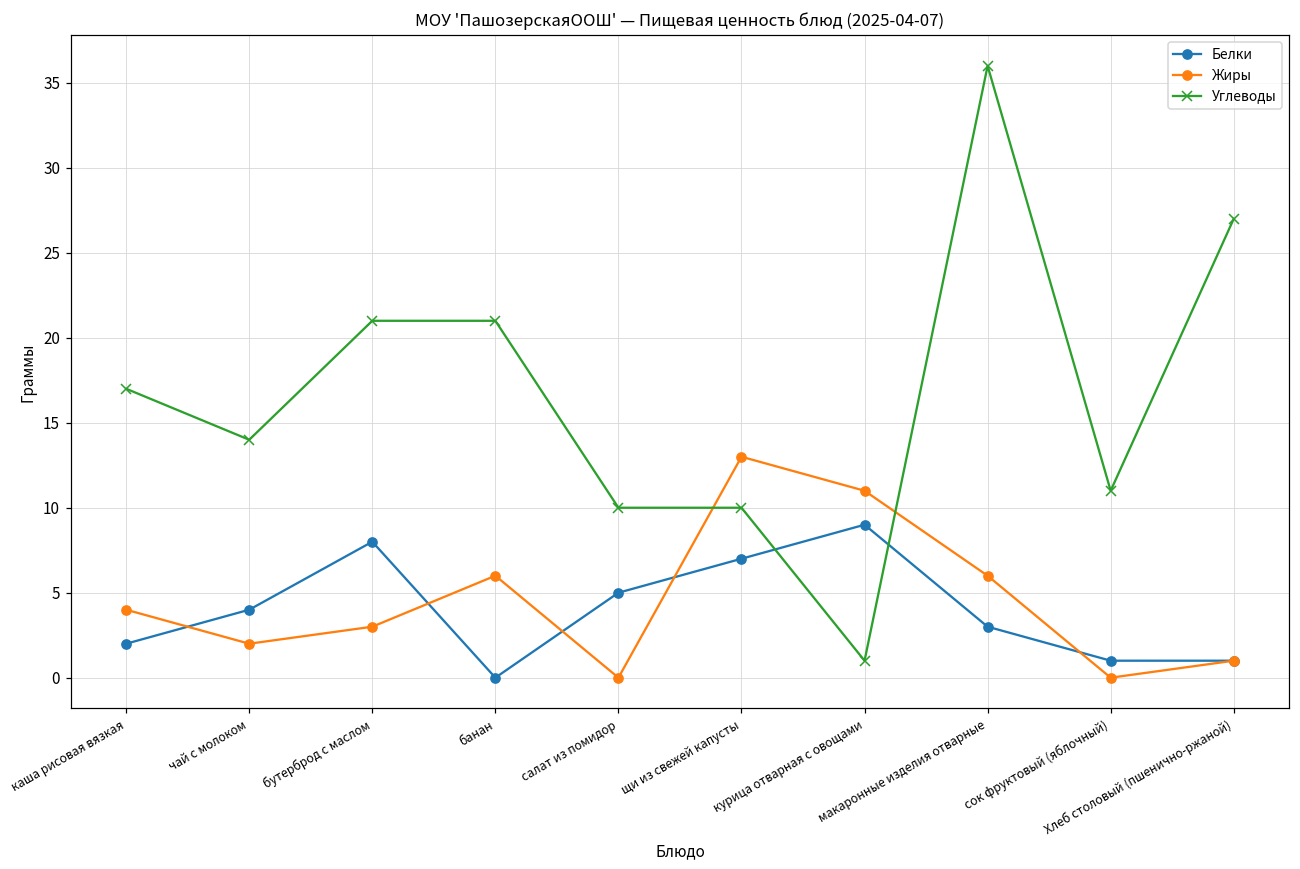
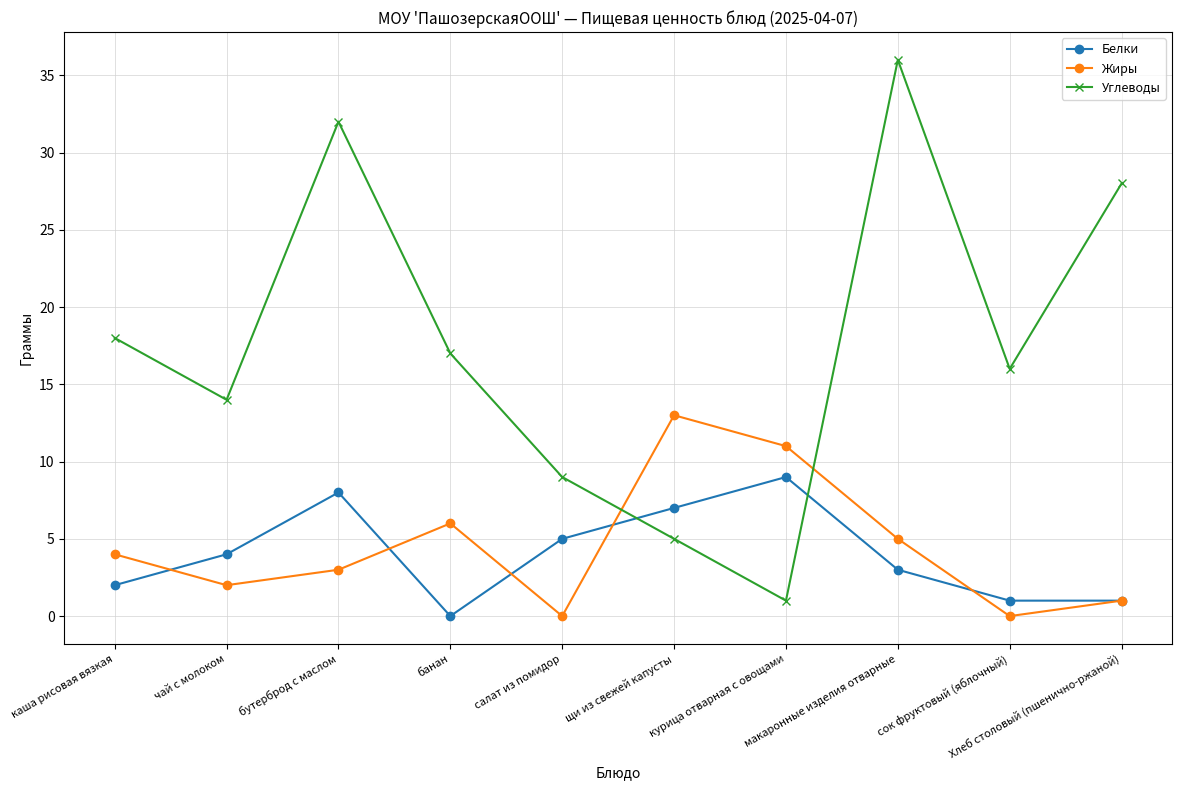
  {
    "Белки": {
      "каша рисовая вязкая": 2,
      "чай с молоком": 4,
      "бутерброд с маслом": 8,
      "банан": 0,
      "салат из помидор": 5,
      "щи из свежей капусты": 7,
      "курица отварная с овощами": 9,
      "макаронные изделия отварные": 3,
      "сок фруктовый (яблочный)": 1
    },
    "Жиры": {
      "каша рисовая вязкая": 4,
      "чай с молоком": 2,
      "бутерброд с маслом": 3,
      "банан": 6,
      "салат из помидор": 0,
      "щи из свежей капусты": 13,
      "курица отварная с овощами": 11,
-     "макаронные изделия отварные": 6,
+     "макаронные изделия отварные": 5,
      "сок фруктовый (яблочный)": 0
    },
    "Углеводы": {
-     "каша рисовая вязкая": 17,
+     "каша рисовая вязкая": 18,
      "чай с молоком": 14,
-     "бутерброд с маслом": 21,
-     "банан": 21,
-     "салат из помидор": 10,
-     "щи из свежей капусты": 10,
+     "бутерброд с маслом": 32,
+     "банан": 17,
+     "салат из помидор": 9,
+     "щи из свежей капусты": 5,
      "курица отварная с овощами": 1,
      "макаронные изделия отварные": 36,
-     "сок фруктовый (яблочный)": 11,
-     "Хлеб столовый (пшенично-ржаной)": 27
+     "сок фруктовый (яблочный)": 16,
+     "Хлеб столовый (пшенично-ржаной)": 28
    }
  }
